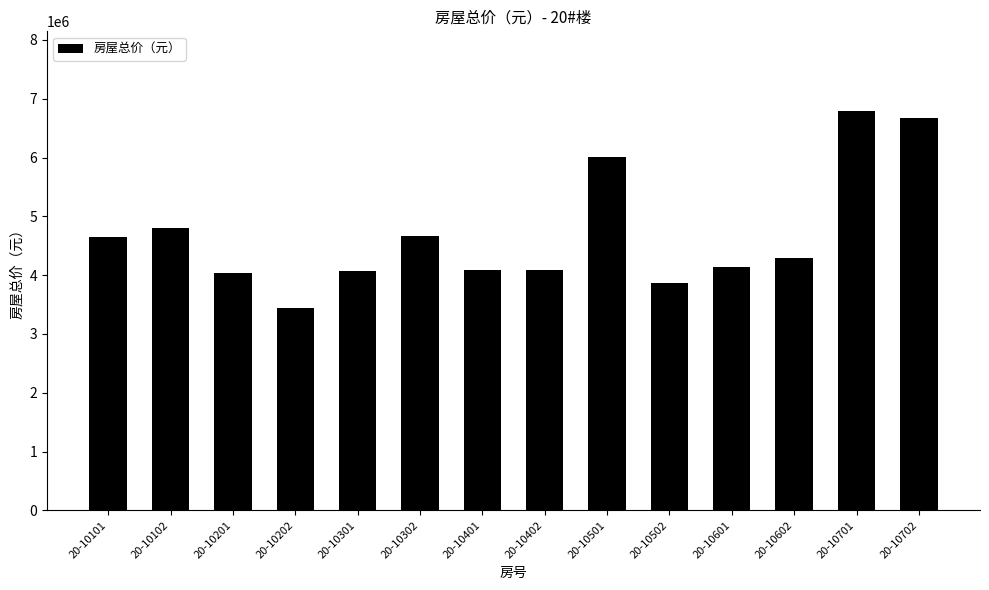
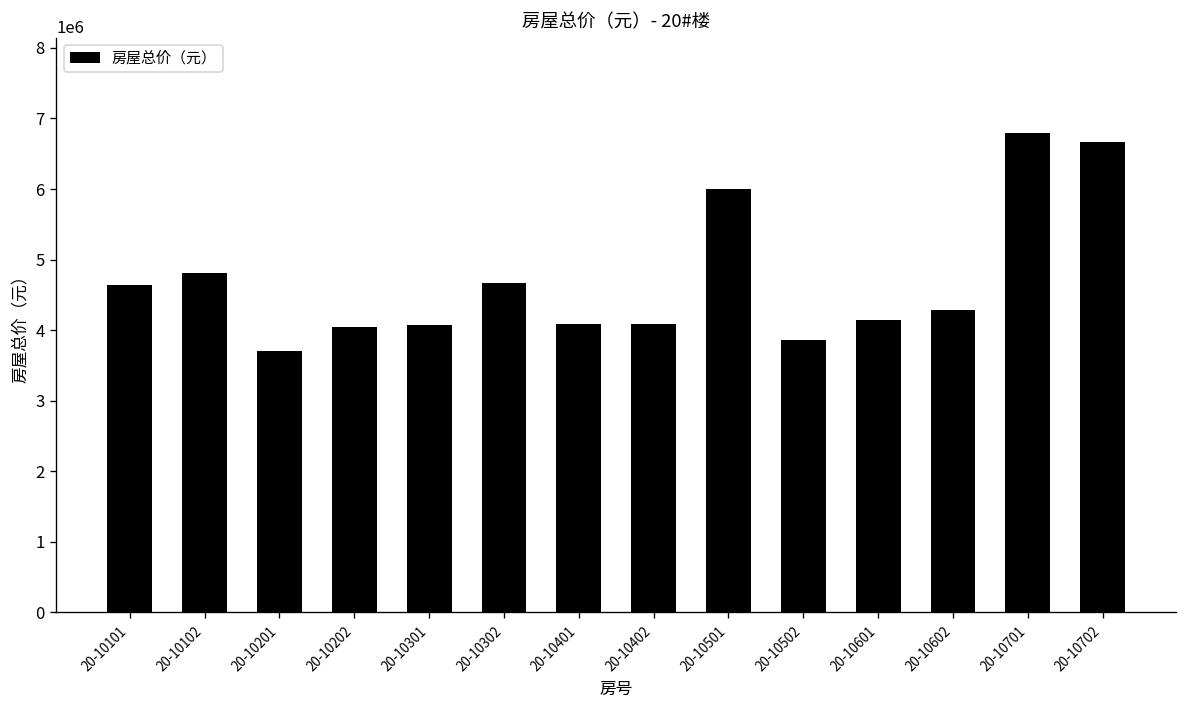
  {
    "20-10101": 4600000,
    "20-10102": 4800000,
-   "20-10201": 4000000,
-   "20-10202": 3400000,
+   "20-10201": 3700000,
+   "20-10202": 4000000,
    "20-10301": 4100000,
    "20-10302": 4700000,
    "20-10401": 4100000,
    "20-10402": 4100000,
    "20-10501": 6000000,
    "20-10502": 3900000,
    "20-10601": 4100000,
    "20-10602": 4300000,
    "20-10701": 6800000,
    "20-10702": 6700000
  }
